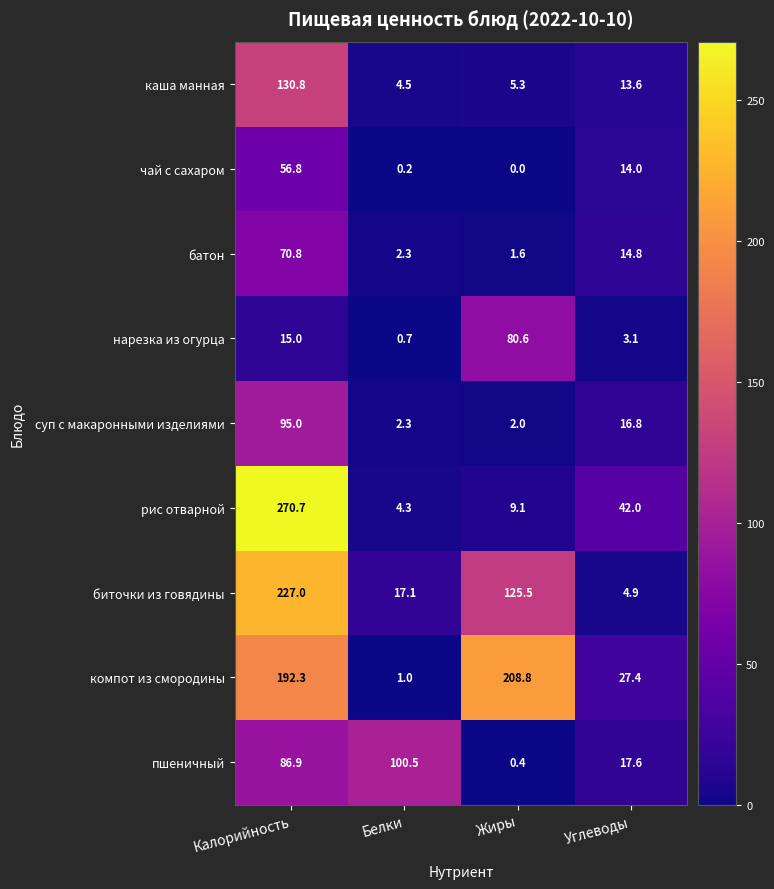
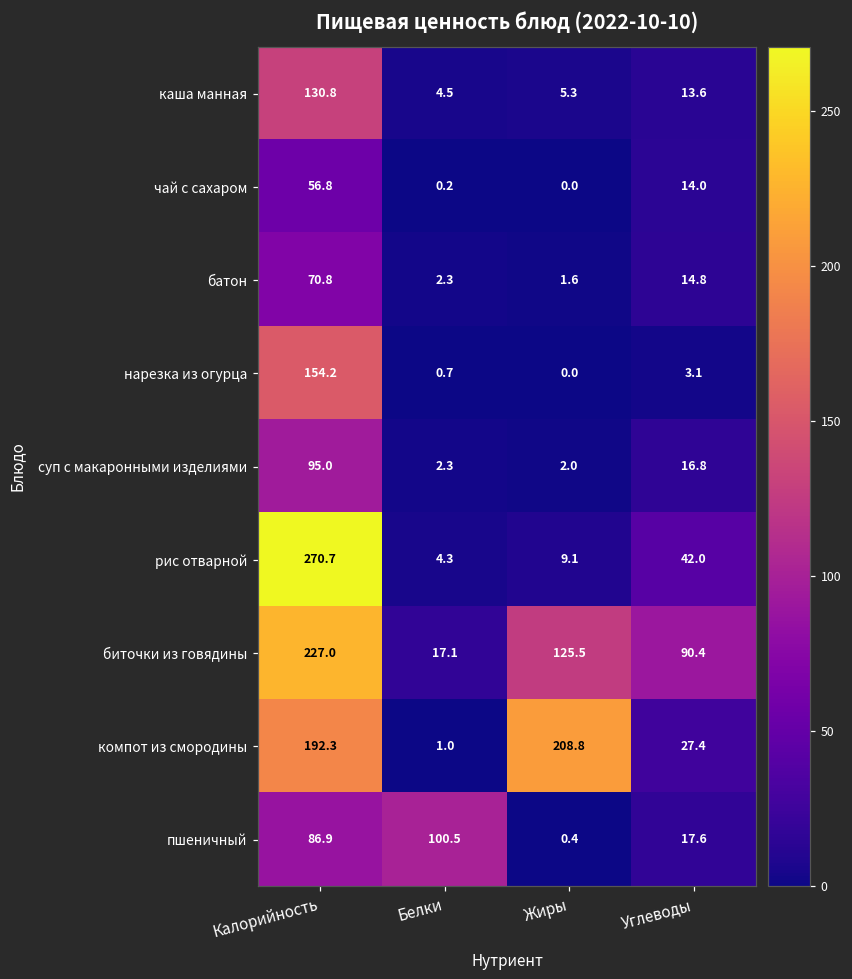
  {
    "каша манная": {
      "Калорийность": 130.8,
      "Белки": 4.5,
      "Жиры": 5.3,
      "Углеводы": 13.6
    },
    "чай с сахаром": {
      "Калорийность": 56.8,
      "Белки": 0.2,
      "Жиры": 0.0,
      "Углеводы": 14.0
    },
    "батон": {
      "Калорийность": 70.8,
      "Белки": 2.3,
      "Жиры": 1.6,
      "Углеводы": 14.8
    },
    "нарезка из огурца": {
-     "Калорийность": 15.0,
+     "Калорийность": 154.2,
      "Белки": 0.7,
-     "Жиры": 80.6,
+     "Жиры": 0.0,
      "Углеводы": 3.1
    },
    "суп с макаронными изделиями": {
      "Калорийность": 95.0,
      "Белки": 2.3,
      "Жиры": 2.0,
      "Углеводы": 16.8
    },
    "рис отварной": {
      "Калорийность": 270.7,
      "Белки": 4.3,
      "Жиры": 9.1,
      "Углеводы": 42.0
    },
    "биточки из говядины": {
      "Калорийность": 227.0,
      "Белки": 17.1,
      "Жиры": 125.5,
-     "Углеводы": 4.9
+     "Углеводы": 90.4
    },
    "компот из смородины": {
      "Калорийность": 192.3,
      "Белки": 1.0,
      "Жиры": 208.8,
      "Углеводы": 27.4
    },
    "пшеничный": {
      "Калорийность": 86.9,
      "Белки": 100.5,
      "Жиры": 0.4,
      "Углеводы": 17.6
    }
  }
